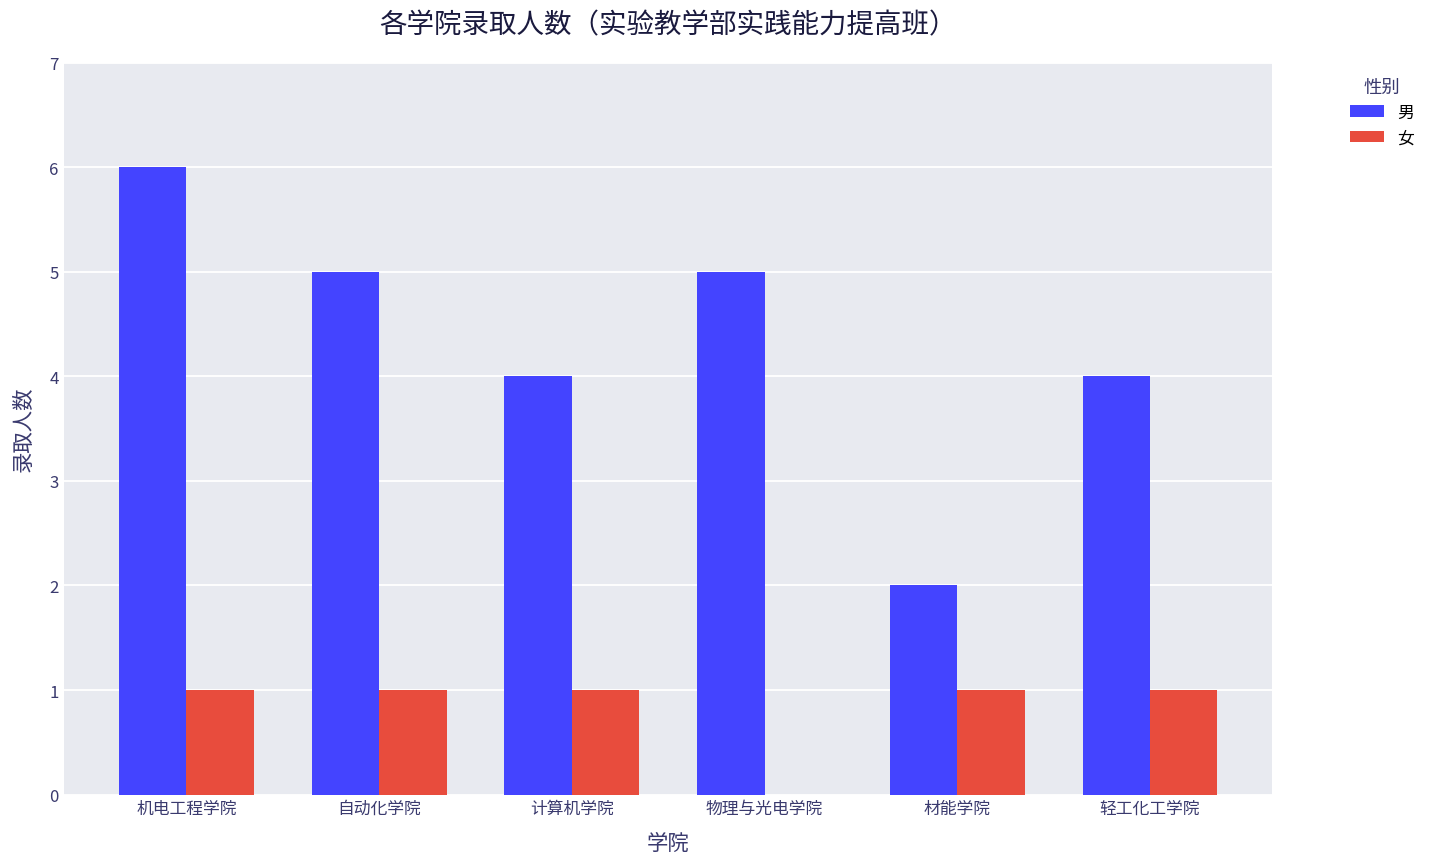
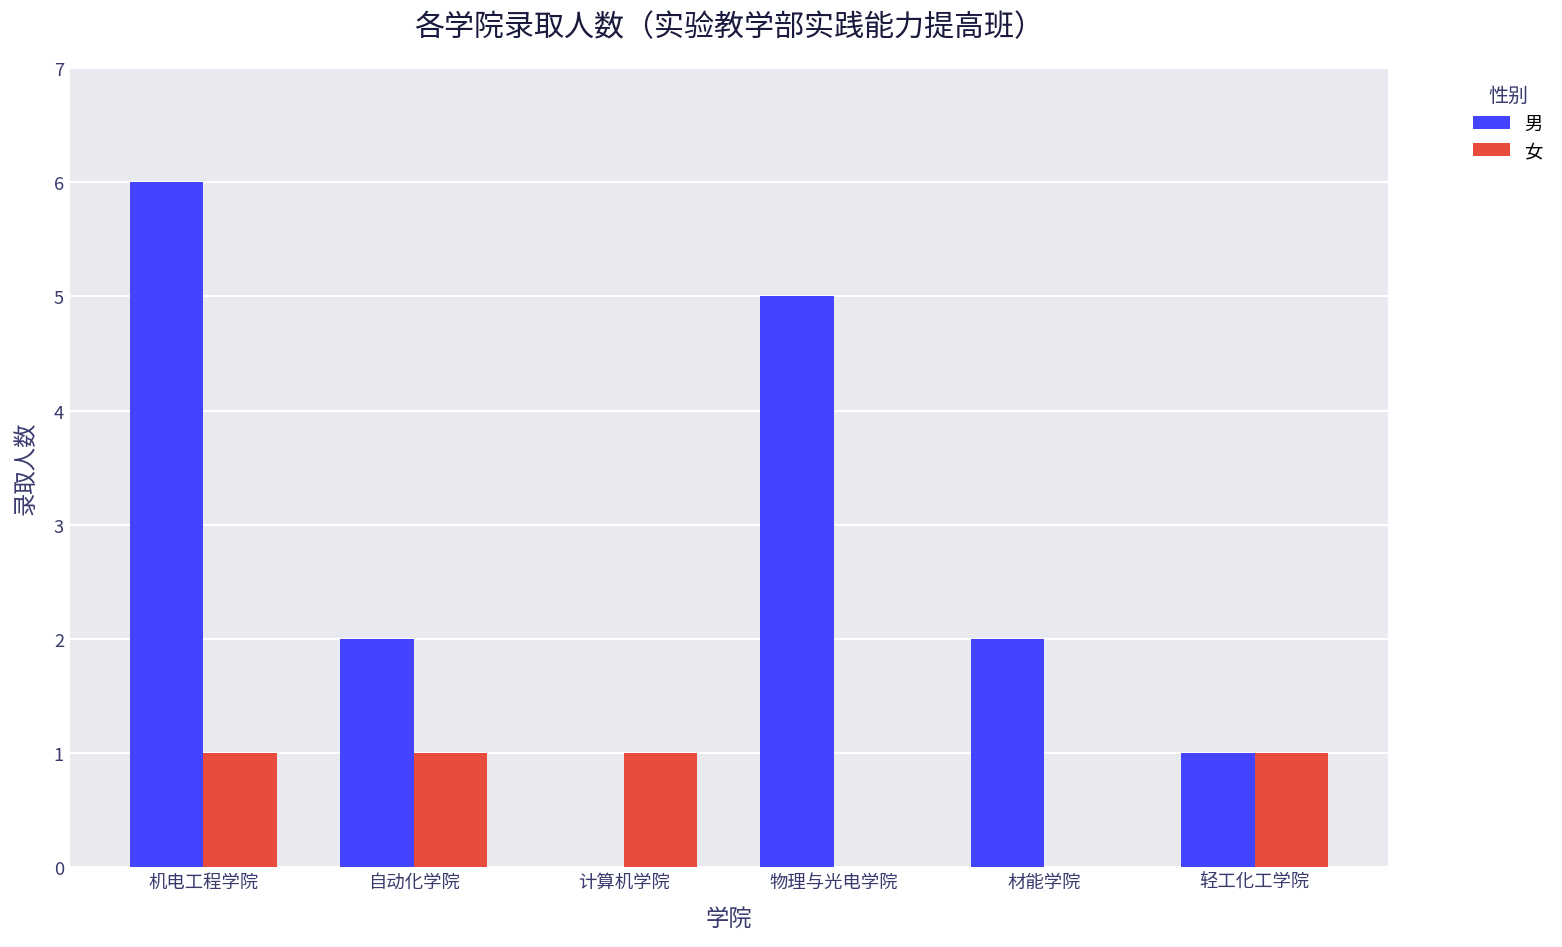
  {
    "男": {
      "机电工程学院": 6,
-     "自动化学院": 5,
-     "计算机学院": 4,
+     "自动化学院": 2,
+     "计算机学院": 0,
      "物理与光电学院": 5,
      "材能学院": 2,
-     "轻工化工学院": 4
+     "轻工化工学院": 1
    },
    "女": {
      "机电工程学院": 1,
      "自动化学院": 1,
      "计算机学院": 1,
      "物理与光电学院": 0,
-     "材能学院": 1,
+     "材能学院": 0,
      "轻工化工学院": 1
    }
  }
